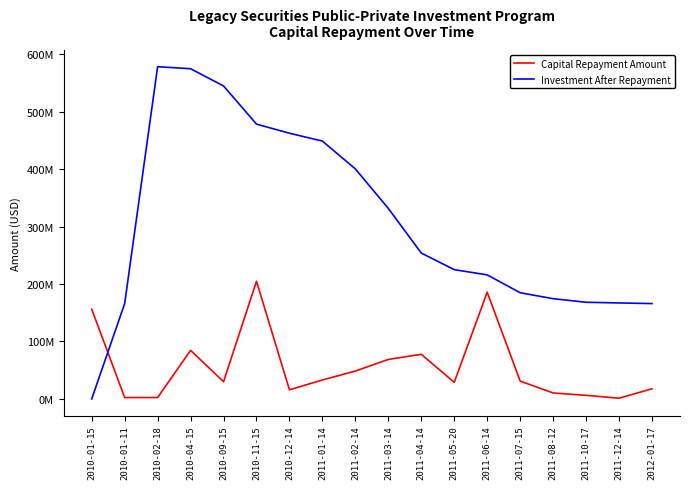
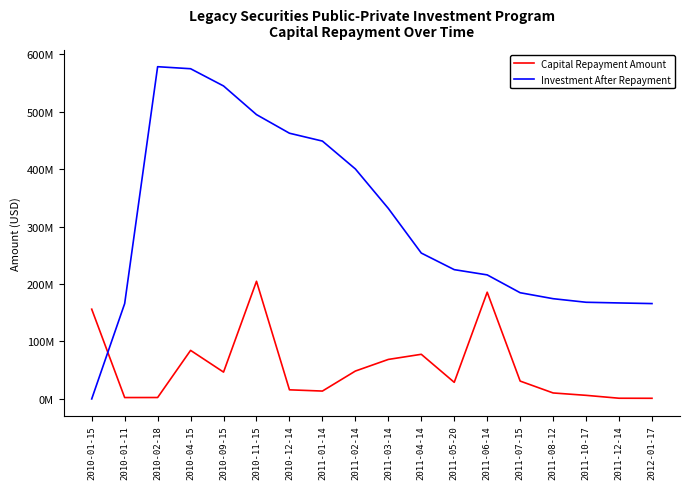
  {
    "Capital Repayment Amount": {
      "2010-01-15": 160000000,
      "2010-01-11": 0,
      "2010-02-18": 0,
      "2010-04-15": 80000000,
-     "2010-09-15": 30000000,
+     "2010-09-15": 50000000,
      "2010-11-15": 200000000,
      "2010-12-14": 20000000,
-     "2011-01-14": 30000000,
+     "2011-01-14": 10000000,
      "2011-02-14": 50000000,
      "2011-03-14": 70000000,
      "2011-04-14": 80000000,
      "2011-05-20": 30000000,
      "2011-06-14": 190000000,
      "2011-07-15": 30000000,
      "2011-08-12": 10000000,
      "2011-10-17": 10000000,
      "2011-12-14": 0,
-     "2012-01-17": 20000000
+     "2012-01-17": 0
    },
    "Investment After Repayment": {
      "2010-01-15": 0,
      "2010-01-11": 170000000,
      "2010-02-18": 580000000,
      "2010-04-15": 570000000,
      "2010-09-15": 540000000,
-     "2010-11-15": 480000000,
+     "2010-11-15": 500000000,
      "2010-12-14": 460000000,
      "2011-01-14": 450000000,
      "2011-02-14": 400000000,
      "2011-03-14": 330000000,
      "2011-04-14": 250000000,
      "2011-05-20": 230000000,
      "2011-06-14": 220000000,
      "2011-07-15": 180000000,
      "2011-08-12": 170000000,
      "2011-10-17": 170000000,
      "2011-12-14": 170000000,
      "2012-01-17": 170000000
    }
  }
